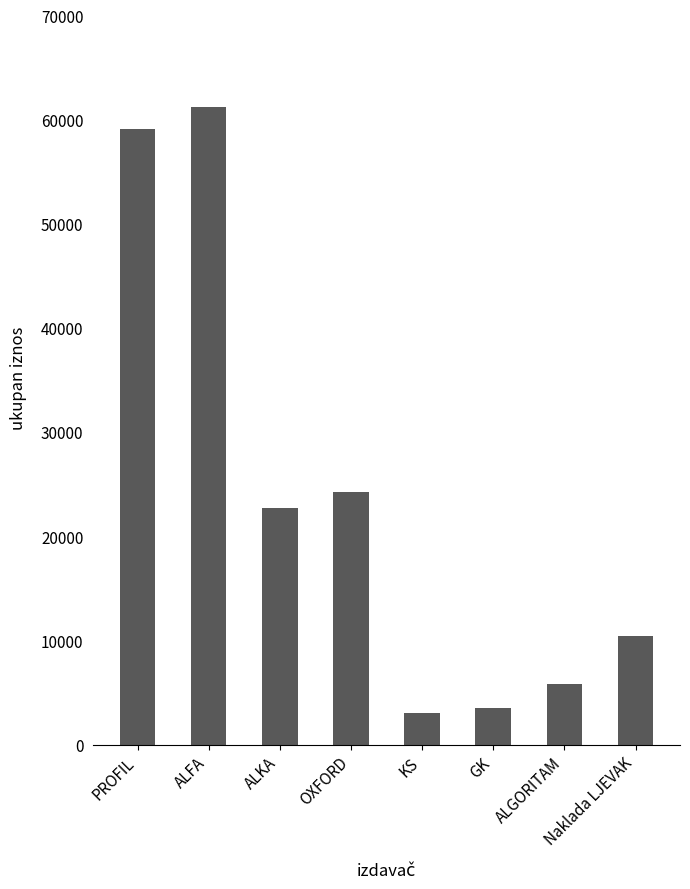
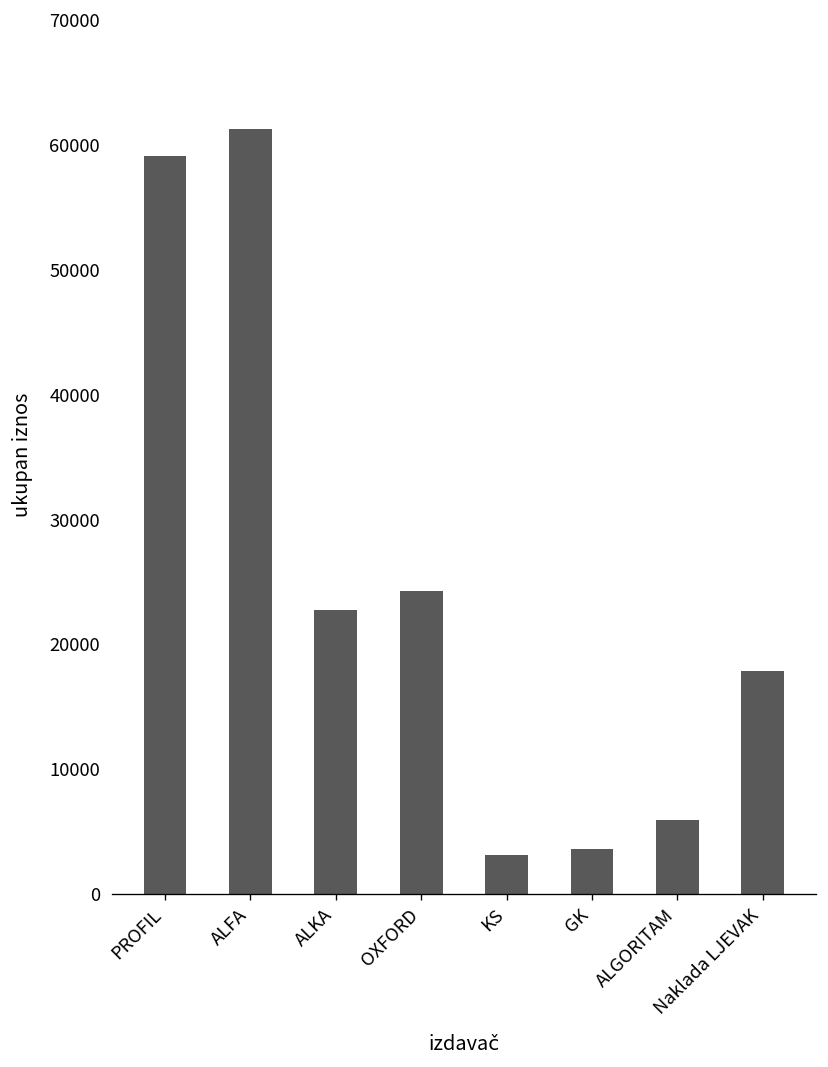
  {
    "PROFIL": 59100,
    "ALFA": 61200,
    "ALKA": 22700,
    "OXFORD": 24200,
    "KS": 3100,
    "GK": 3500,
    "ALGORITAM": 5900,
-   "Naklada LJEVAK": 10400
+   "Naklada LJEVAK": 17800
  }
